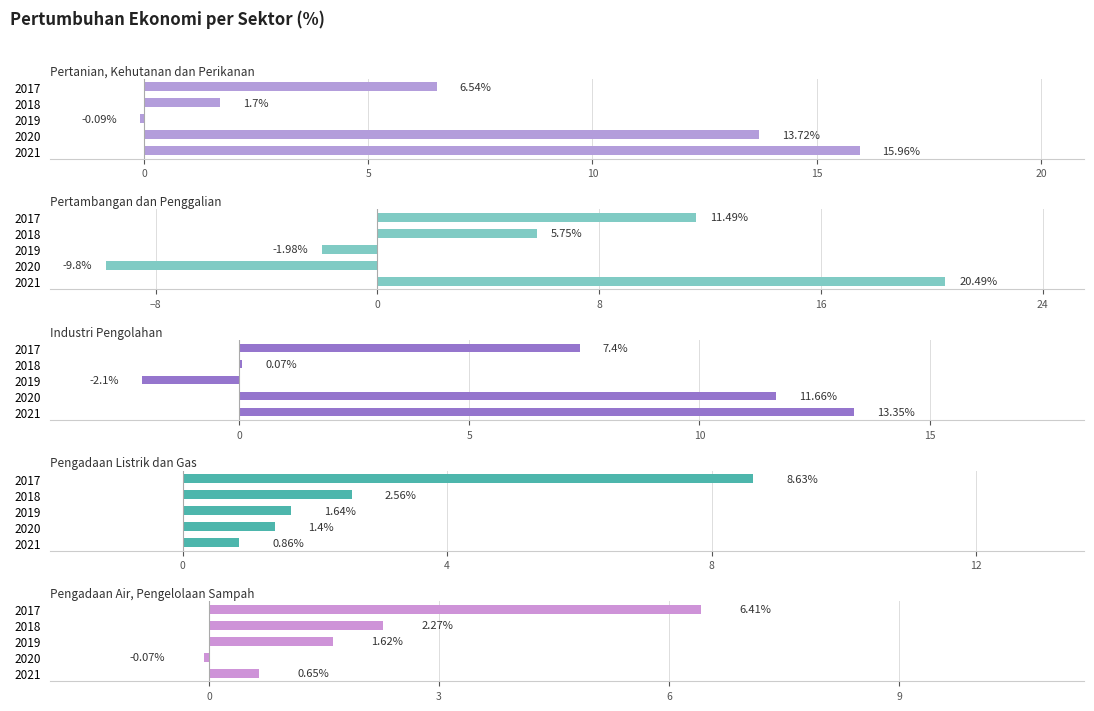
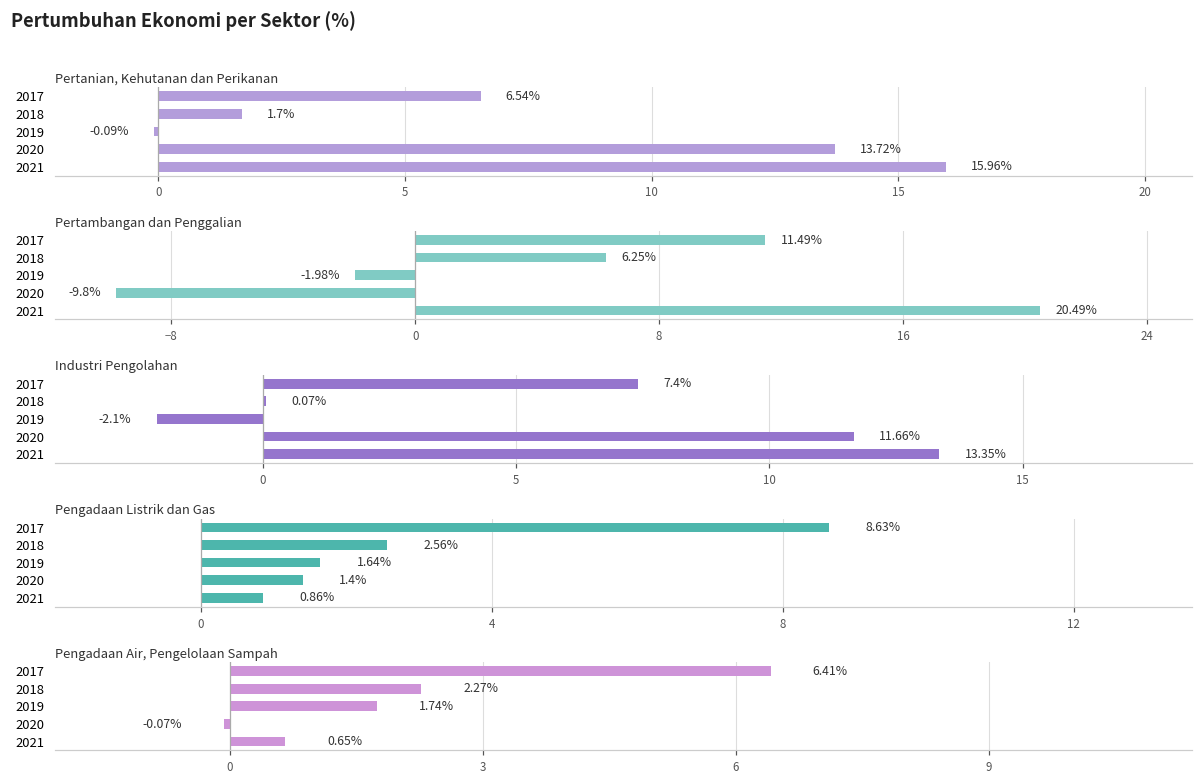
  {
    "Pertanian, Kehutanan dan Perikanan": {
      "2017": "6.54%",
      "2018": "1.7%",
      "2019": "-0.09%",
      "2020": "13.72%",
      "2021": "15.96%"
    },
    "Pertambangan dan Penggalian": {
      "2017": "11.49%",
-     "2018": "5.75%",
+     "2018": "6.25%",
      "2019": "-1.98%",
      "2020": "-9.8%",
      "2021": "20.49%"
    },
    "Industri Pengolahan": {
      "2017": "7.4%",
      "2018": "0.07%",
      "2019": "-2.1%",
      "2020": "11.66%",
      "2021": "13.35%"
    },
    "Pengadaan Listrik dan Gas": {
      "2017": "8.6",
      "2021": "0.9"
    },
    "Pengadaan Air, Pengelolaan Sampah": {
-     "2019": "1.62%"
+     "2019": "1.74%"
    }
  }
